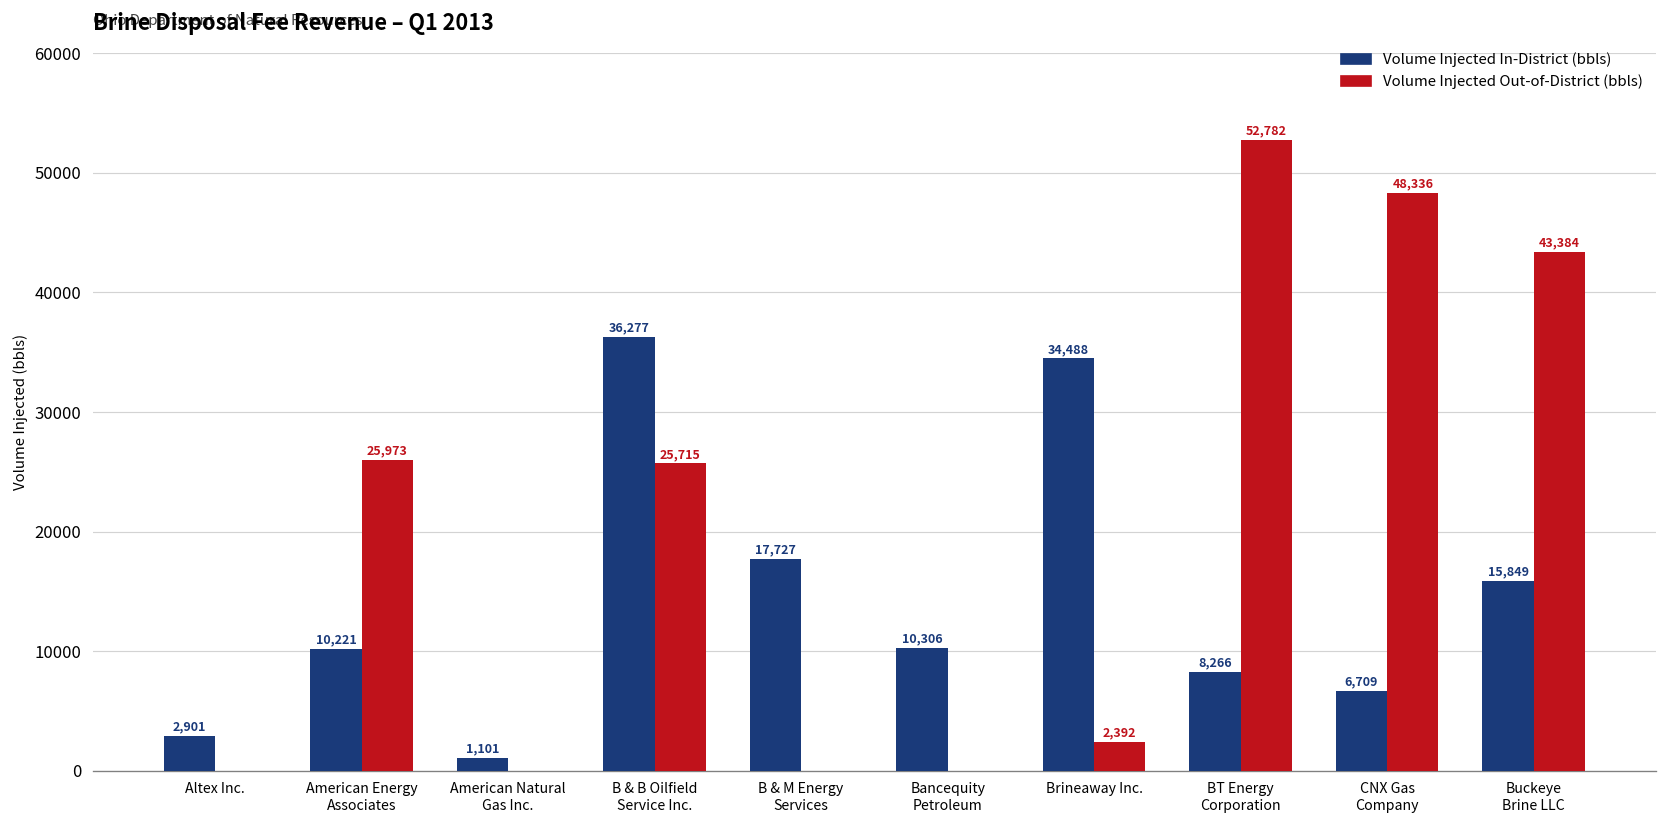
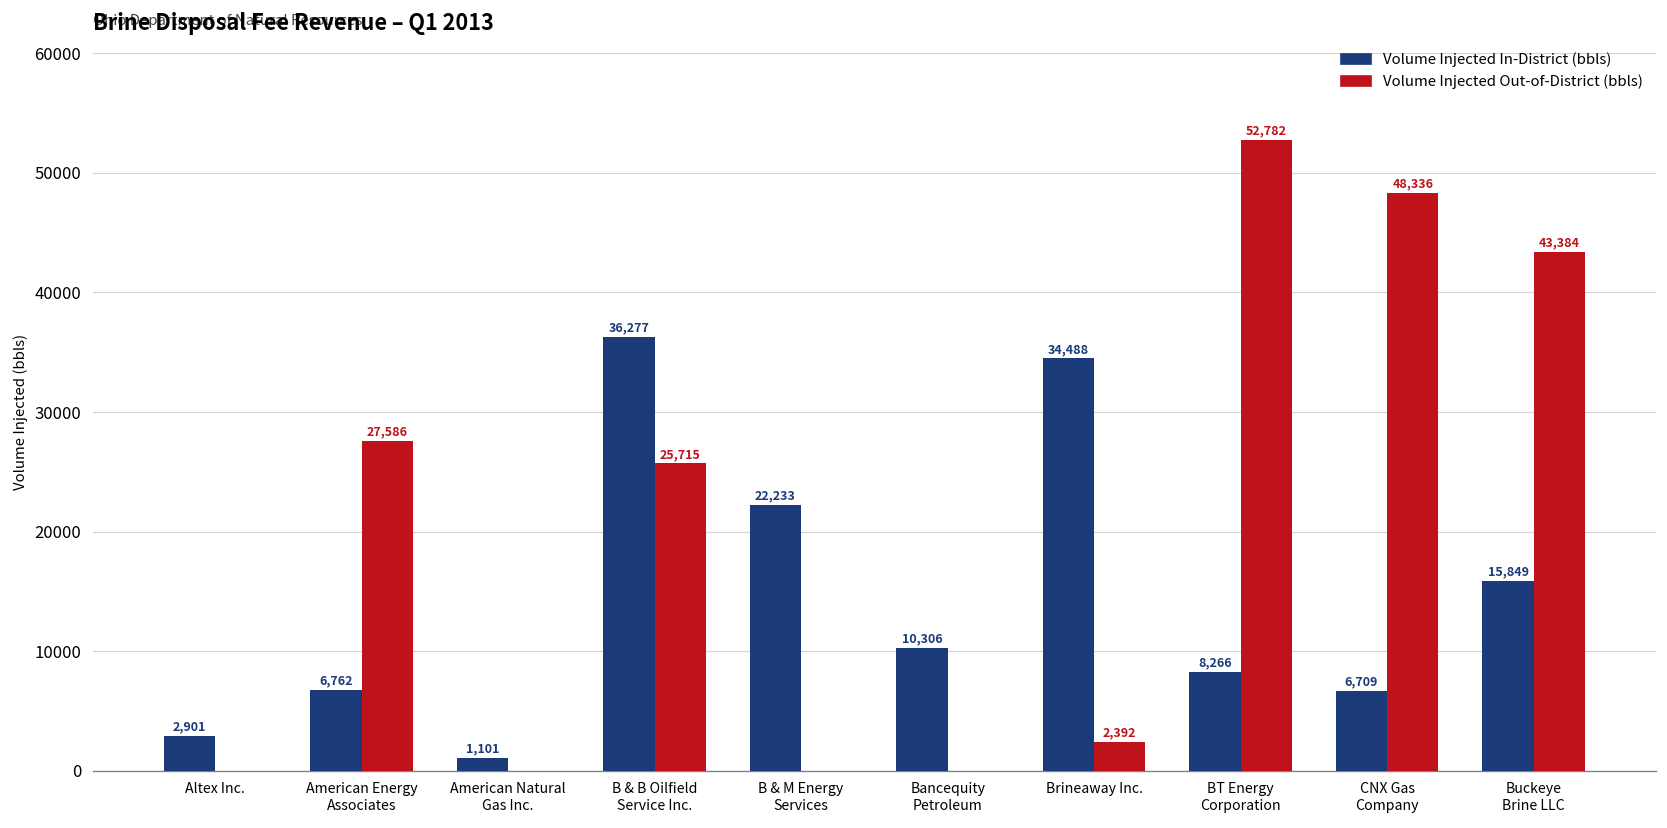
  {
    "Volume Injected In-District (bbls)": {
      "Altex Inc.": "2,901",
-     "American Energy Associates": "10,221",
+     "American Energy Associates": "6,762",
      "American Natural Gas Inc.": "1,101",
      "B & B Oilfield Service Inc.": "36,277",
-     "B & M Energy Services": "17,727",
+     "B & M Energy Services": "22,233",
      "Bancequity Petroleum": "10,306",
      "Brineaway Inc.": "34,488",
      "BT Energy Corporation": "8,266",
      "CNX Gas Company": "6,709",
      "Buckeye Brine LLC": "15,849"
    },
    "Volume Injected Out-of-District (bbls)": {
-     "American Energy Associates": "25,973",
+     "American Energy Associates": "27,586",
      "Brineaway Inc.": "2,392",
      "BT Energy Corporation": "52,782",
      "CNX Gas Company": "48,336",
      "Buckeye Brine LLC": "43,384"
    }
  }
